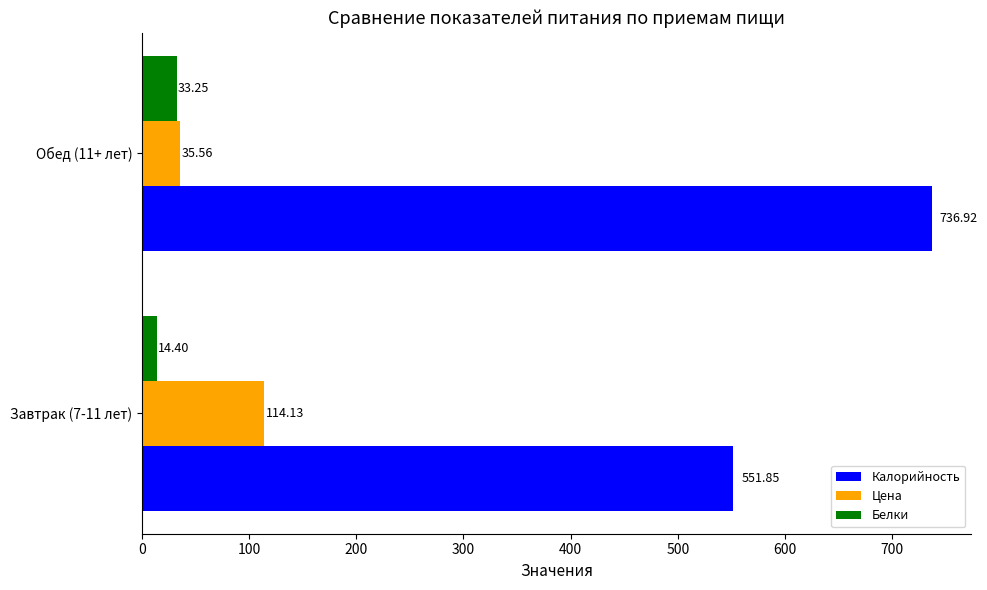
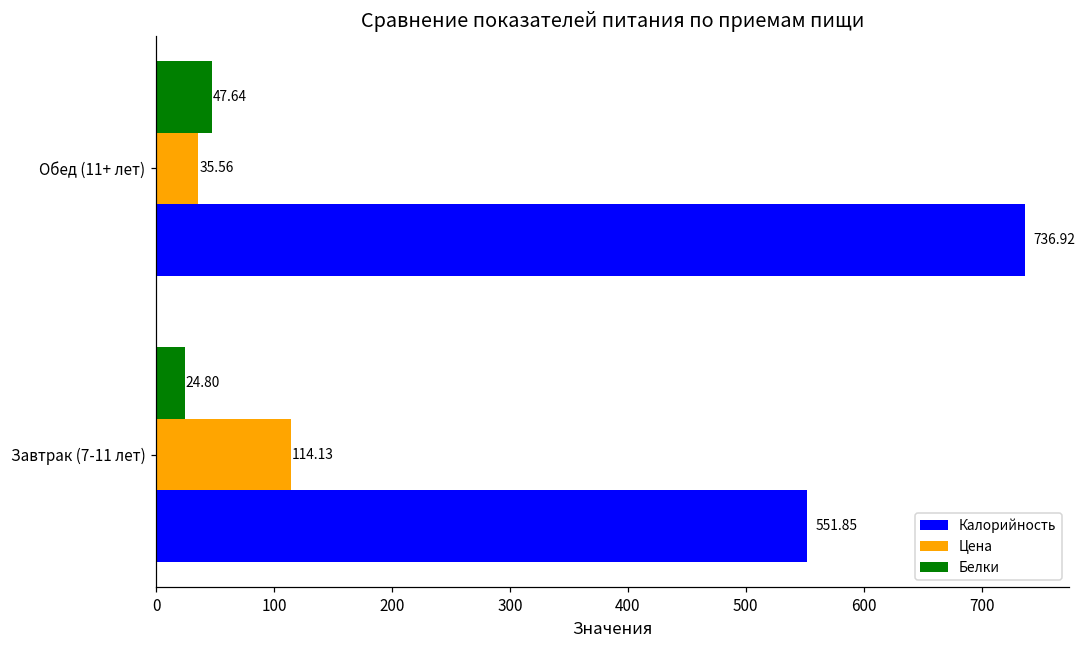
  {
    "Калорийность": {
      "Обед (11+ лет)": 736.92,
      "Завтрак (7-11 лет)": 551.85
    },
    "Цена": {
      "Обед (11+ лет)": 35.56,
      "Завтрак (7-11 лет)": 114.13
    },
    "Белки": {
-     "Обед (11+ лет)": 33.25,
-     "Завтрак (7-11 лет)": 14.40
+     "Обед (11+ лет)": 47.64,
+     "Завтрак (7-11 лет)": 24.80
    }
  }
